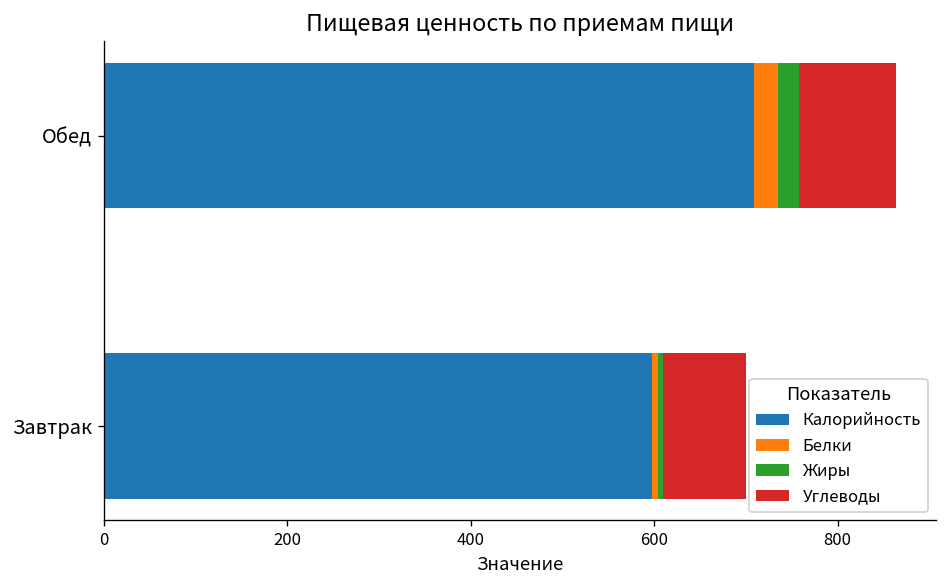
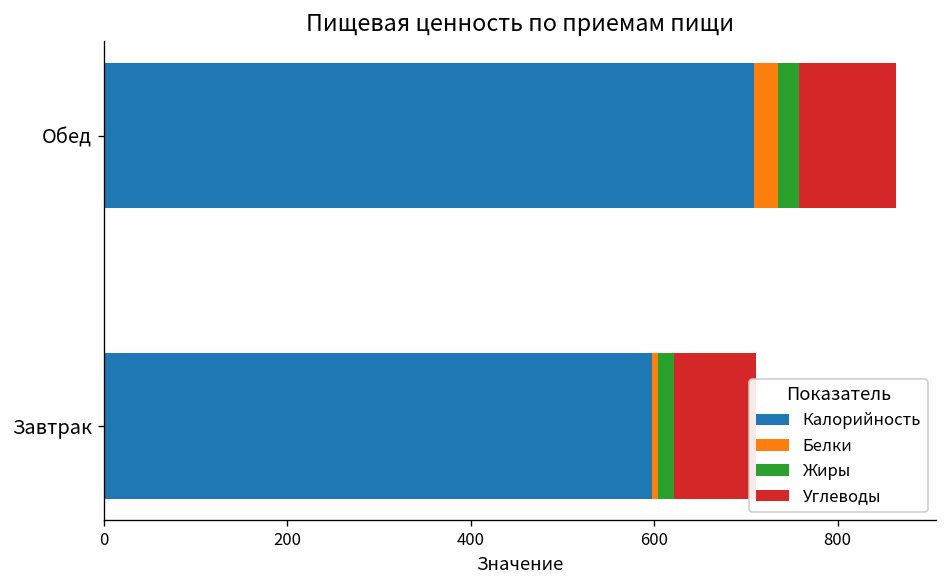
  {
    "Калорийность": {
      "Обед": 710,
      "Завтрак": 600
    },
    "Белки": {
      "Обед": 30,
      "Завтрак": 10
    },
    "Жиры": {
      "Обед": 20,
-     "Завтрак": 10
+     "Завтрак": 20
    },
    "Углеводы": {
      "Обед": 110
    }
  }
